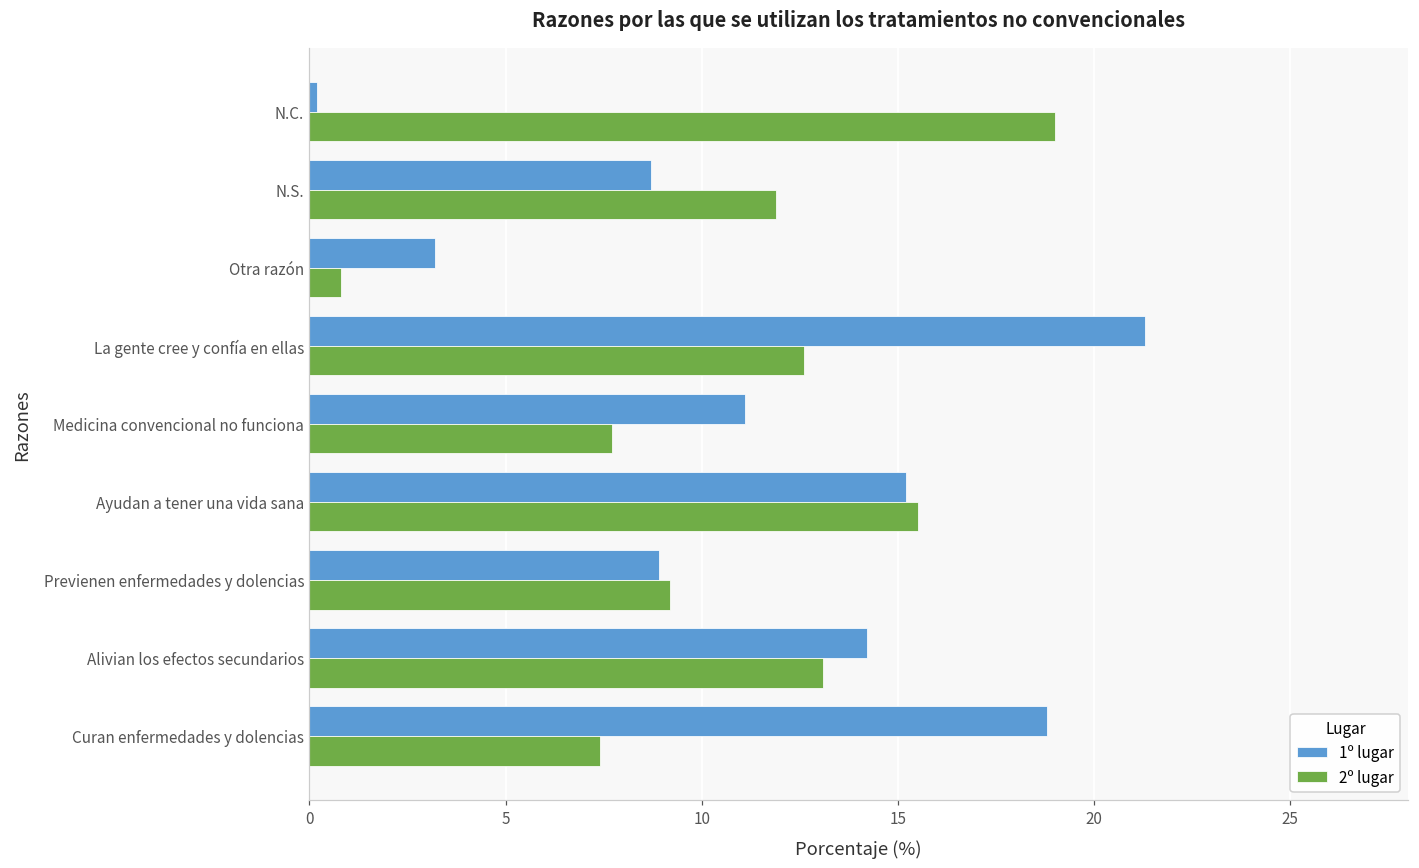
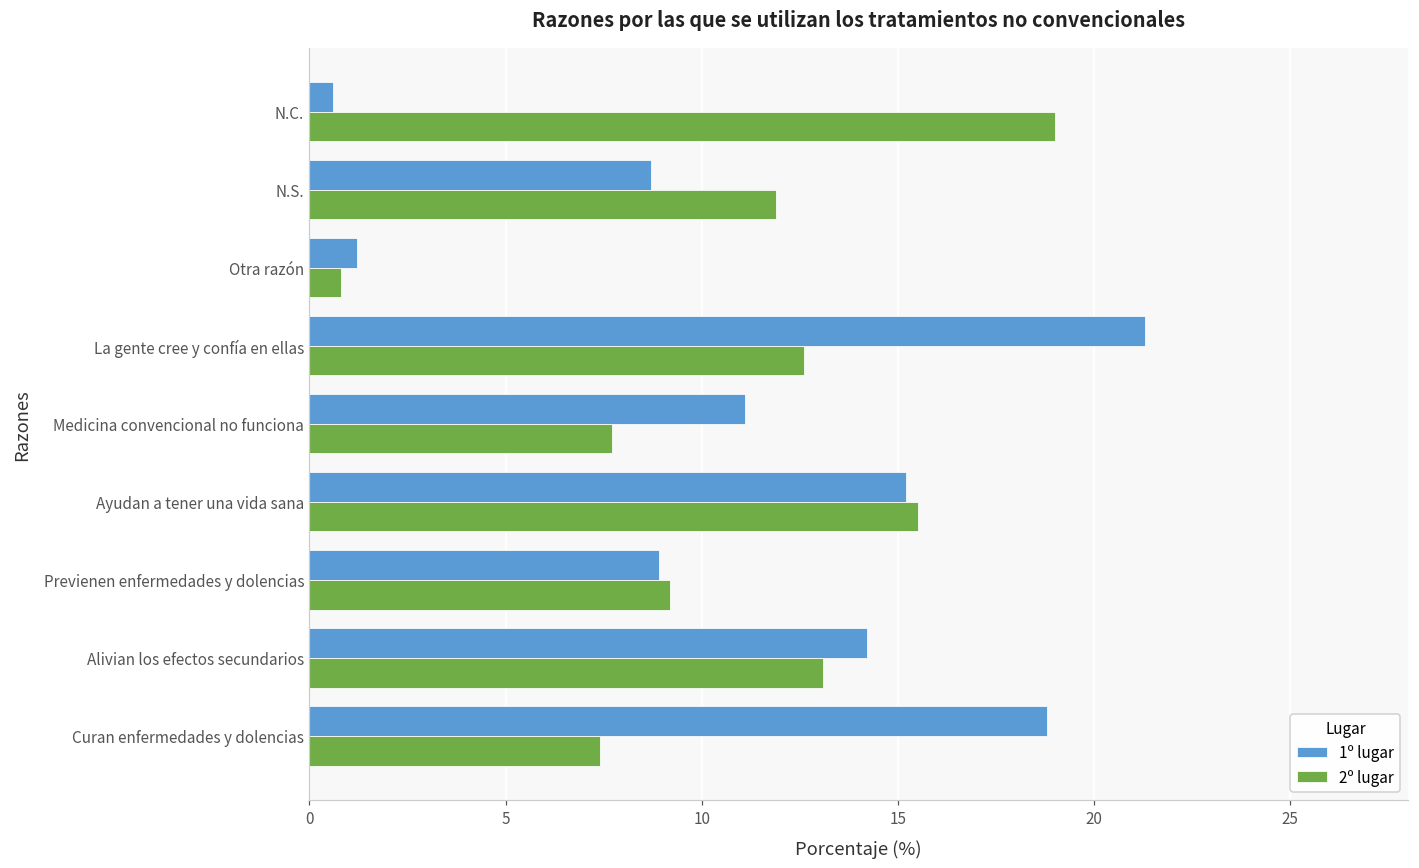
  {
    "1º lugar": {
-     "N.C.": 0.2,
+     "N.C.": 0.6,
      "N.S.": 8.7,
-     "Otra razón": 3.2,
+     "Otra razón": 1.2,
      "La gente cree y confía en ellas": 21.3,
      "Medicina convencional no funciona": 11.1,
      "Ayudan a tener una vida sana": 15.2,
      "Previenen enfermedades y dolencias": 8.9,
      "Alivian los efectos secundarios": 14.2,
      "Curan enfermedades y dolencias": 18.8
    },
    "2º lugar": {
      "N.C.": 19.0,
      "N.S.": 11.9,
      "Otra razón": 0.8,
      "La gente cree y confía en ellas": 12.6,
      "Medicina convencional no funciona": 7.7,
      "Ayudan a tener una vida sana": 15.5,
      "Previenen enfermedades y dolencias": 9.2,
      "Alivian los efectos secundarios": 13.1,
      "Curan enfermedades y dolencias": 7.4
    }
  }
